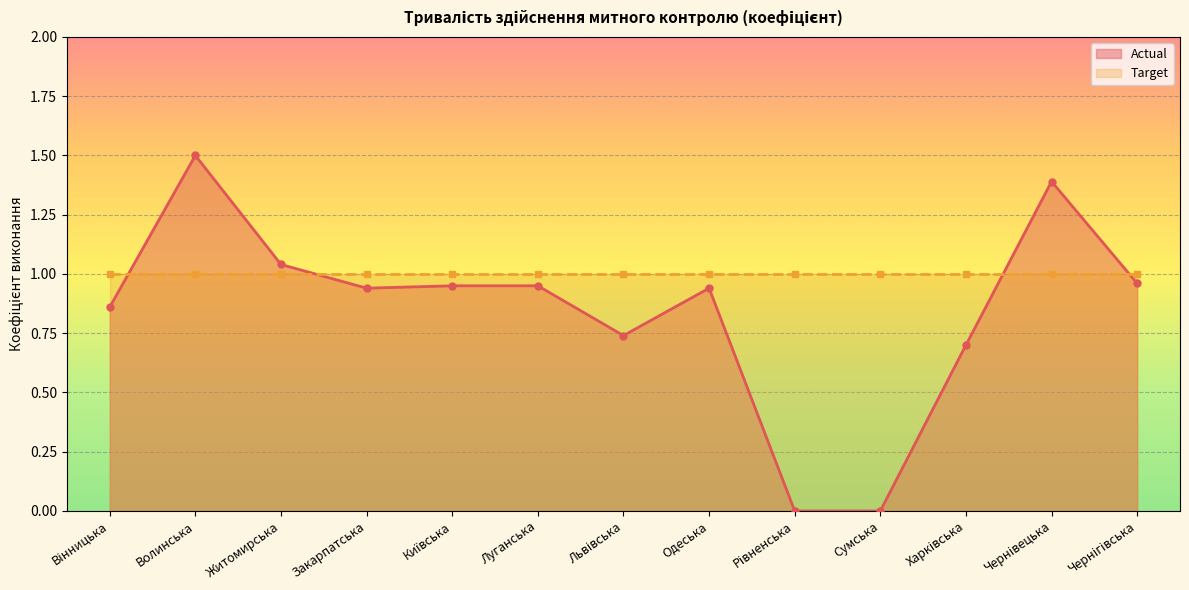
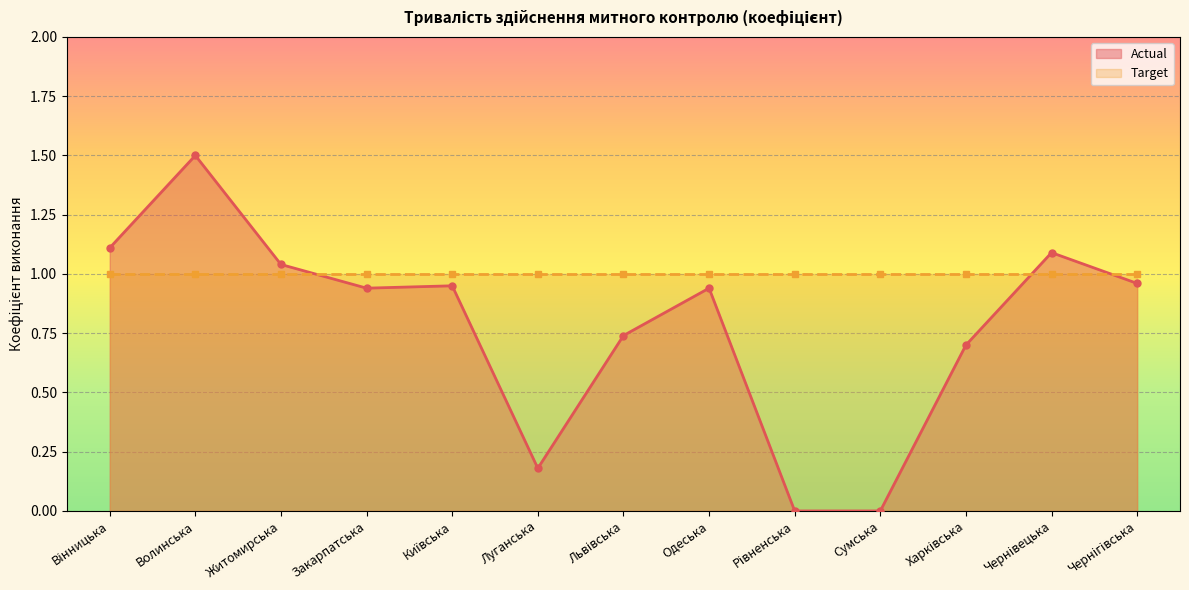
  {
    "Actual": {
-     "Вінницька": 0.86,
+     "Вінницька": 1.11,
      "Волинська": 1.50,
      "Житомирська": 1.04,
      "Закарпатська": 0.94,
      "Київська": 0.95,
-     "Луганська": 0.95,
+     "Луганська": 0.18,
      "Львівська": 0.74,
      "Одеська": 0.94,
      "Рівненська": 0.00,
      "Сумська": 0.00,
      "Харківська": 0.70,
-     "Чернівецька": 1.39,
+     "Чернівецька": 1.09,
      "Чернігівська": 0.96
    },
    "Target": {
      "Вінницька": 1.00,
      "Волинська": 1.00,
      "Житомирська": 1.00,
      "Закарпатська": 1.00,
      "Київська": 1.00,
      "Луганська": 1.00,
      "Львівська": 1.00,
      "Одеська": 1.00,
      "Рівненська": 1.00,
      "Сумська": 1.00,
      "Харківська": 1.00,
      "Чернівецька": 1.00,
      "Чернігівська": 1.00
    }
  }
